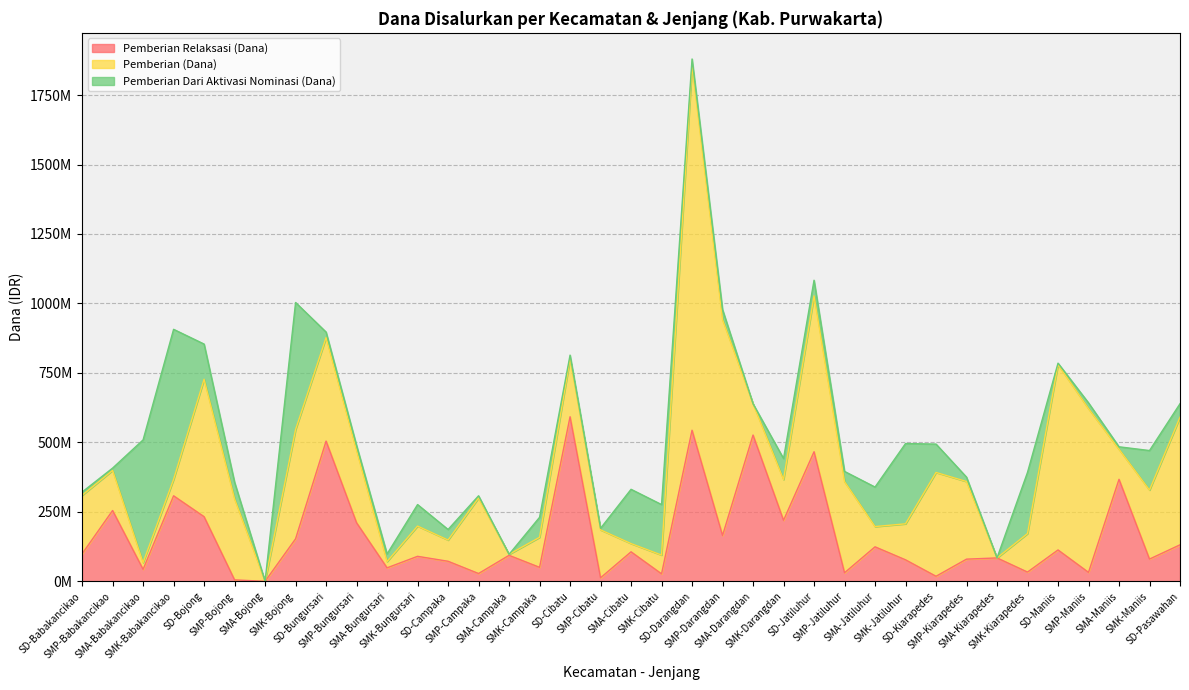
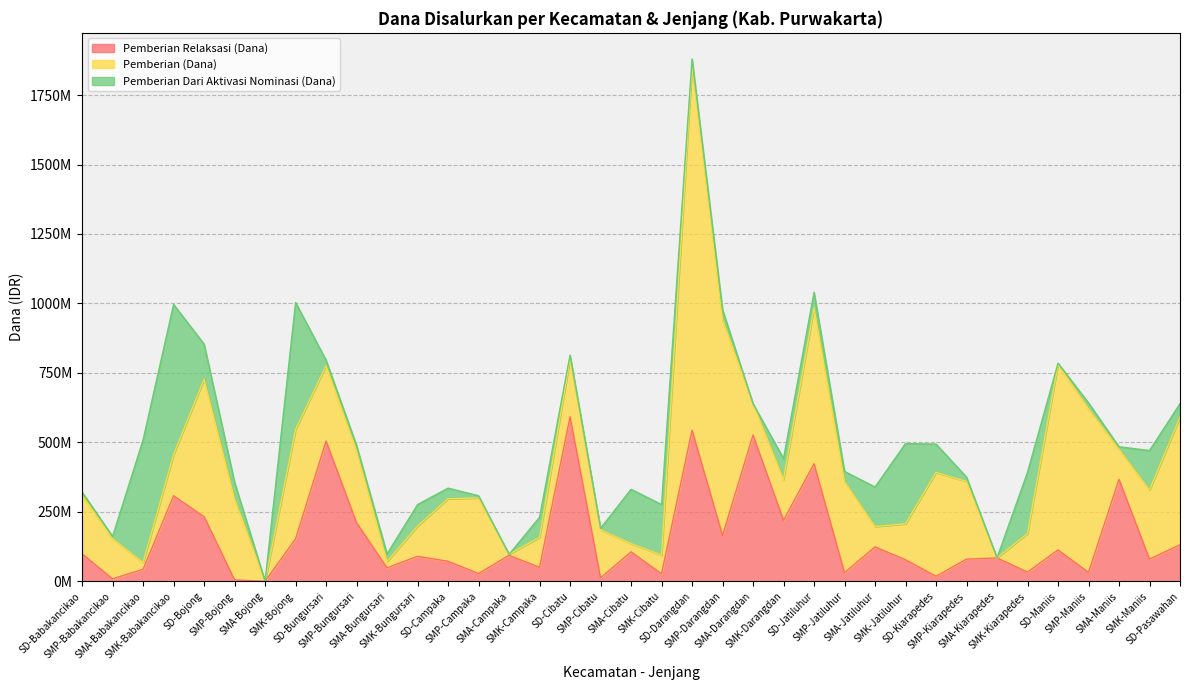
  {
    "Pemberian Relaksasi (Dana)": {
      "SD-Babakancikao": 100000000,
-     "SMP-Babakancikao": 250000000,
+     "SMP-Babakancikao": 10000000,
      "SMA-Babakancikao": 40000000,
      "SMK-Babakancikao": 310000000,
      "SD-Bojong": 230000000,
      "SMP-Bojong": 10000000,
      "SMK-Bojong": 150000000,
      "SD-Bungursari": 500000000,
      "SMP-Bungursari": 210000000,
      "SMA-Bungursari": 50000000,
      "SMK-Bungursari": 90000000,
      "SD-Campaka": 70000000,
      "SMP-Campaka": 30000000,
      "SMK-Campaka": 50000000,
      "SD-Cibatu": 590000000,
      "SMP-Cibatu": 10000000,
      "SMA-Cibatu": 110000000,
      "SMK-Cibatu": 30000000,
      "SD-Darangdan": 540000000,
      "SMP-Darangdan": 170000000,
      "SMA-Darangdan": 530000000,
      "SMK-Darangdan": 220000000,
-     "SD-Jatiluhur": 470000000,
+     "SD-Jatiluhur": 420000000,
      "SMP-Jatiluhur": 30000000,
      "SMA-Jatiluhur": 120000000,
      "SMK-Jatiluhur": 80000000,
      "SD-Kiarapedes": 20000000,
      "SMP-Kiarapedes": 80000000,
      "SMK-Kiarapedes": 30000000,
      "SD-Maniis": 110000000,
      "SMP-Maniis": 30000000,
      "SMA-Maniis": 370000000,
      "SMK-Maniis": 80000000,
      "SD-Pasawahan": 130000000
    },
    "Pemberian (Dana)": {
      "SD-Babakancikao": 210000000,
      "SMA-Babakancikao": 20000000,
-     "SMK-Babakancikao": 60000000,
+     "SMK-Babakancikao": 150000000,
      "SD-Bojong": 490000000,
      "SMP-Bojong": 290000000,
      "SMK-Bojong": 390000000,
-     "SD-Bungursari": 370000000,
+     "SD-Bungursari": 270000000,
      "SMP-Bungursari": 260000000,
      "SMA-Bungursari": 20000000,
      "SMK-Bungursari": 110000000,
-     "SD-Campaka": 80000000,
+     "SD-Campaka": 230000000,
      "SMK-Campaka": 110000000,
      "SD-Cibatu": 210000000,
      "SMA-Cibatu": 30000000,
      "SMK-Cibatu": 70000000,
      "SD-Darangdan": 1310000000,
      "SMP-Darangdan": 780000000,
      "SMK-Darangdan": 150000000,
      "SD-Jatiluhur": 560000000,
      "SMP-Jatiluhur": 330000000,
      "SMA-Jatiluhur": 70000000,
      "SMK-Jatiluhur": 130000000,
      "SD-Kiarapedes": 370000000,
      "SMP-Kiarapedes": 280000000,
      "SMK-Kiarapedes": 140000000,
      "SMP-Maniis": 590000000,
      "SMK-Maniis": 250000000,
      "SD-Pasawahan": 460000000
    },
    "Pemberian Dari Aktivasi Nominasi (Dana)": {
      "SD-Babakancikao": 10000000,
      "SMA-Babakancikao": 440000000,
      "SMK-Babakancikao": 540000000,
      "SD-Bojong": 130000000,
      "SMP-Bojong": 60000000,
      "SMK-Bojong": 460000000,
      "SD-Bungursari": 20000000,
      "SMP-Bungursari": 20000000,
      "SMA-Bungursari": 30000000,
      "SMK-Bungursari": 80000000,
      "SD-Campaka": 40000000,
      "SMK-Campaka": 70000000,
      "SD-Cibatu": 10000000,
      "SMA-Cibatu": 200000000,
      "SMK-Cibatu": 180000000,
      "SD-Darangdan": 20000000,
      "SMP-Darangdan": 40000000,
      "SMK-Darangdan": 80000000,
      "SD-Jatiluhur": 60000000,
      "SMP-Jatiluhur": 40000000,
      "SMA-Jatiluhur": 140000000,
      "SMK-Jatiluhur": 290000000,
      "SD-Kiarapedes": 100000000,
      "SMP-Kiarapedes": 20000000,
      "SMK-Kiarapedes": 220000000,
      "SMP-Maniis": 20000000,
      "SMK-Maniis": 140000000,
      "SD-Pasawahan": 50000000
    }
  }
